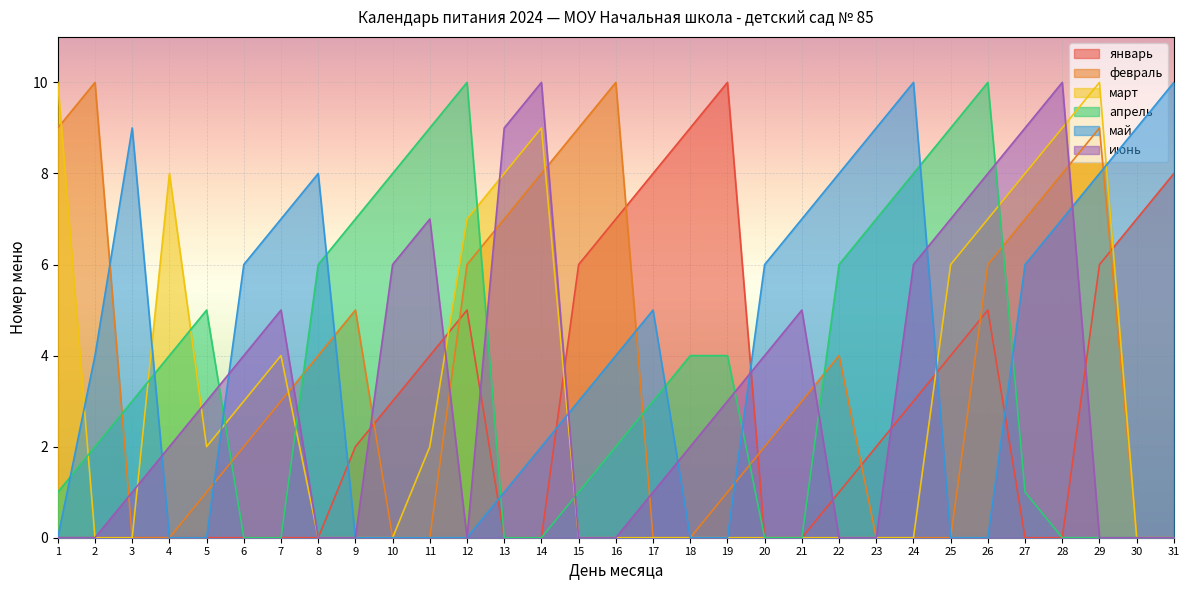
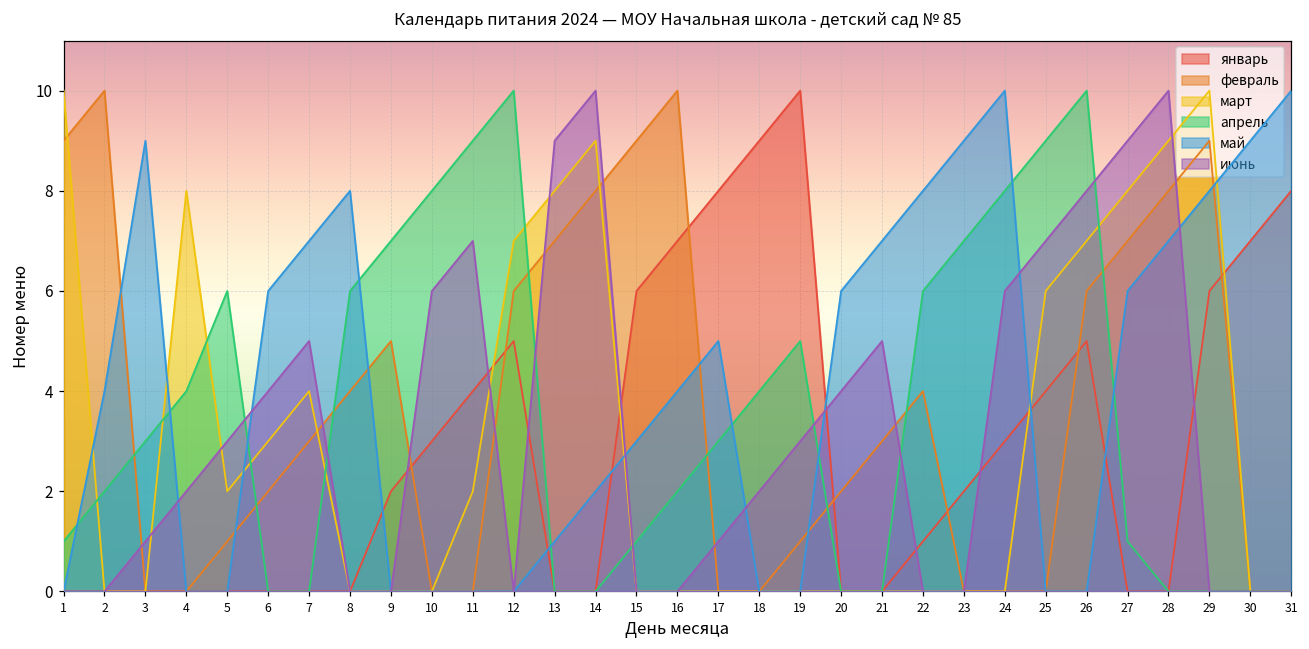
  {
    "март": {
      "1": 10,
      "4": 8,
      "5": 2,
      "6": 3,
      "7": 4,
      "11": 2,
      "12": 7,
      "13": 8,
      "14": 9,
      "25": 6,
      "26": 7,
      "27": 8,
      "28": 9
    },
    "апрель": {
      "1": 1,
      "2": 2,
      "3": 3,
      "4": 4,
-     "5": 5,
+     "5": 6,
      "8": 6,
      "9": 7,
      "10": 8,
      "11": 9,
      "12": 10,
      "15": 1,
      "16": 2,
      "17": 3,
      "18": 4,
-     "19": 4,
+     "19": 5,
      "22": 6,
      "23": 7,
      "24": 8,
      "25": 9,
      "26": 10,
      "27": 1
    },
    "май": {
      "2": 4,
      "3": 9,
      "6": 6,
      "7": 7,
      "8": 8,
      "13": 1,
      "14": 2,
      "15": 3,
      "16": 4,
      "17": 5,
      "20": 6,
      "21": 7,
      "22": 8,
      "23": 9,
      "24": 10,
      "26": 0,
      "27": 6,
      "28": 7,
      "29": 8,
      "31": 10
    },
    "июнь": {
      "3": 1,
      "4": 2,
      "5": 3,
      "6": 4,
      "7": 5,
      "10": 6,
      "11": 7,
      "13": 9,
      "14": 10,
      "17": 1,
      "18": 2,
      "19": 3,
      "20": 4,
      "21": 5,
      "24": 6,
      "25": 7,
      "26": 8,
      "27": 9,
      "28": 10
    }
  }
